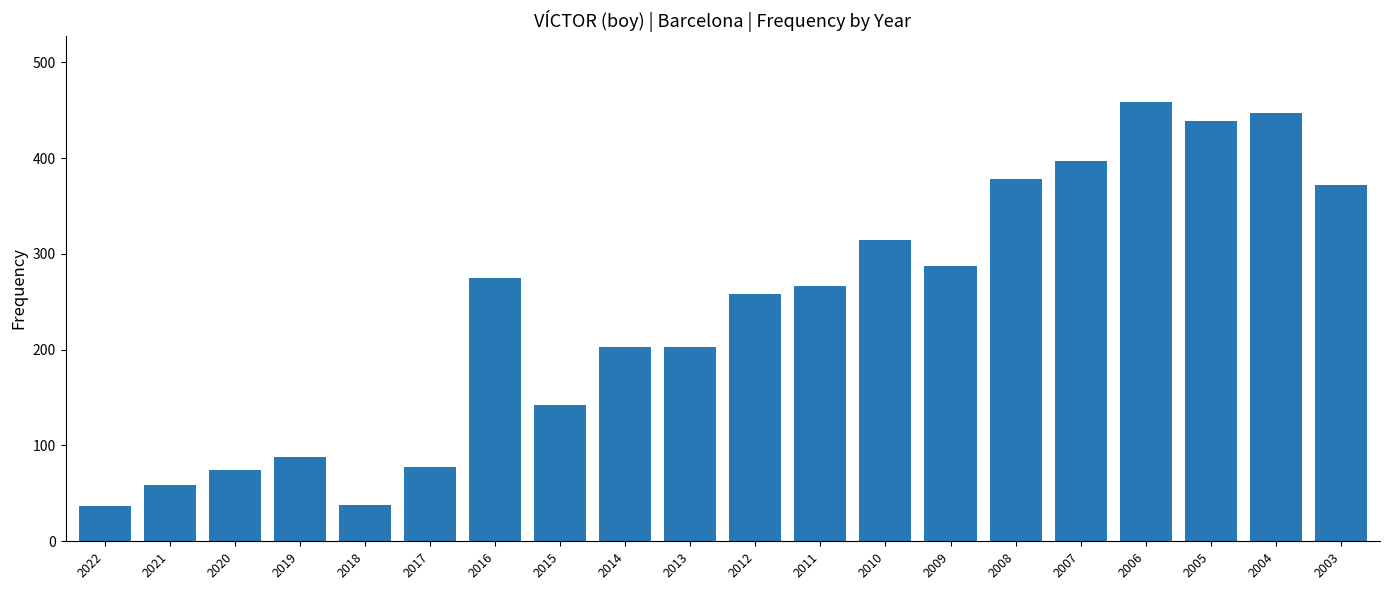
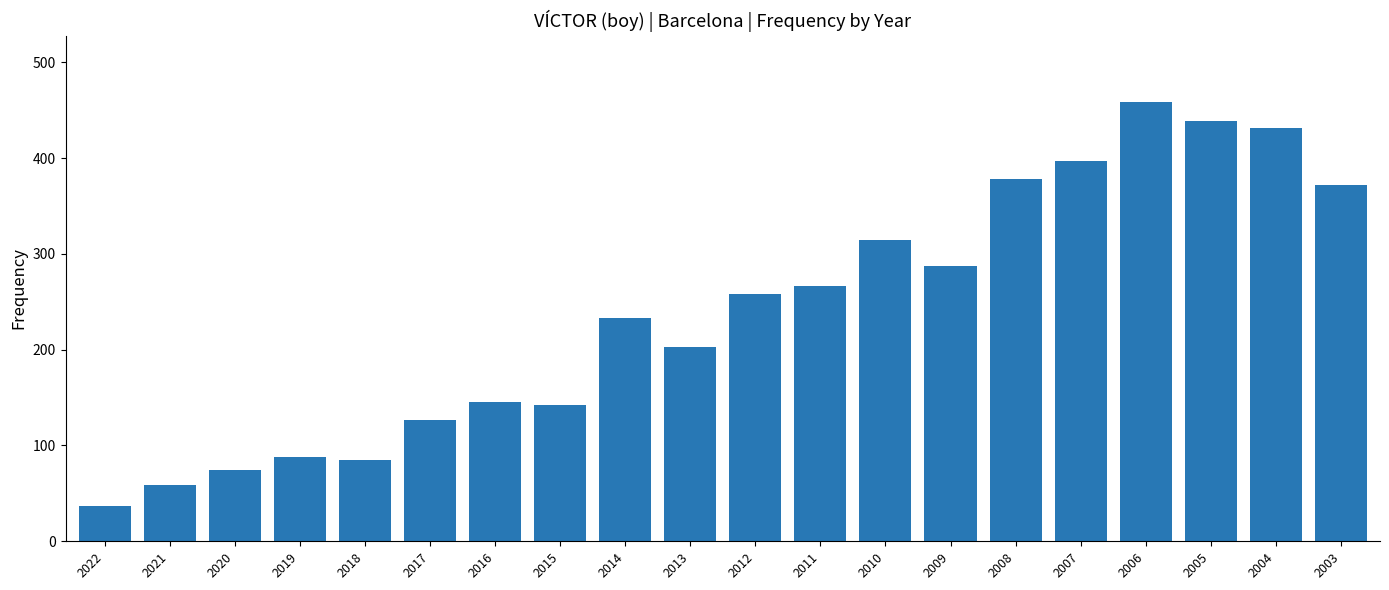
  {
    "2022": 40,
    "2021": 60,
    "2020": 70,
    "2019": 90,
-   "2018": 40,
-   "2017": 80,
-   "2016": 280,
+   "2018": 90,
+   "2017": 130,
+   "2016": 150,
    "2015": 140,
-   "2014": 200,
+   "2014": 230,
    "2013": 200,
    "2012": 260,
    "2011": 270,
    "2010": 310,
    "2009": 290,
    "2008": 380,
    "2007": 400,
    "2006": 460,
    "2005": 440,
-   "2004": 450,
+   "2004": 430,
    "2003": 370
  }
